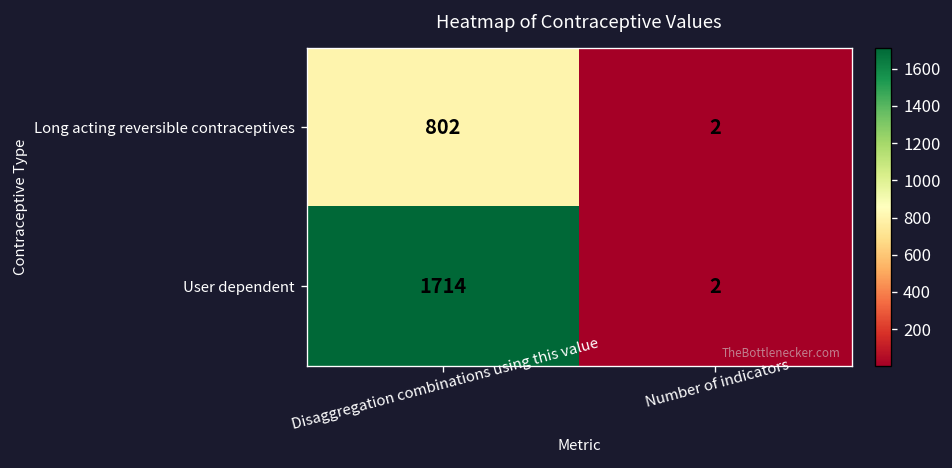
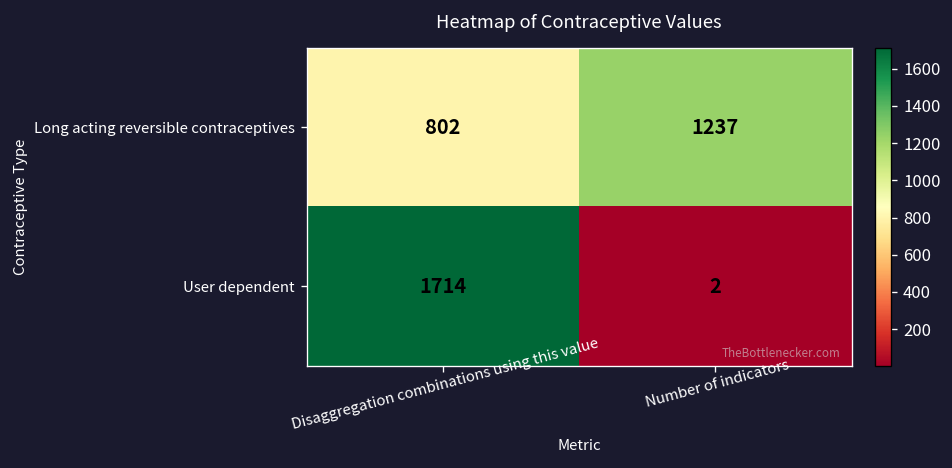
  {
    "Long acting reversible contraceptives": {
      "Disaggregation combinations using this value": 802,
-     "Number of indicators": 2
+     "Number of indicators": 1237
    },
    "User dependent": {
      "Disaggregation combinations using this value": 1714
    }
  }
